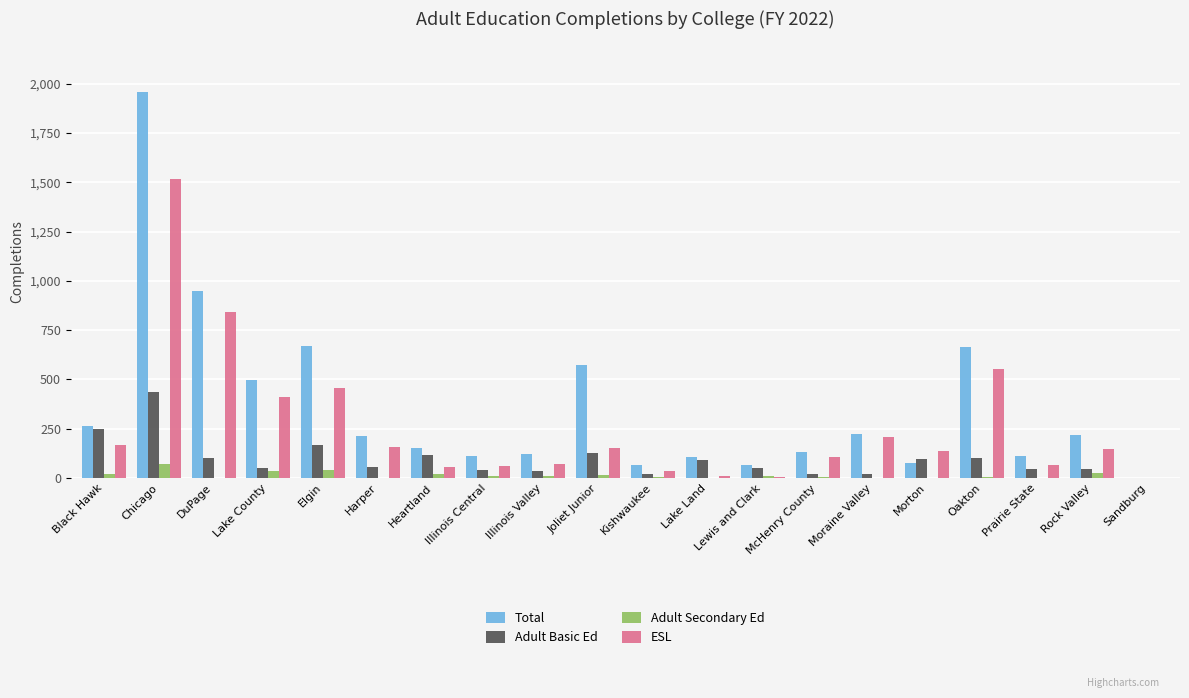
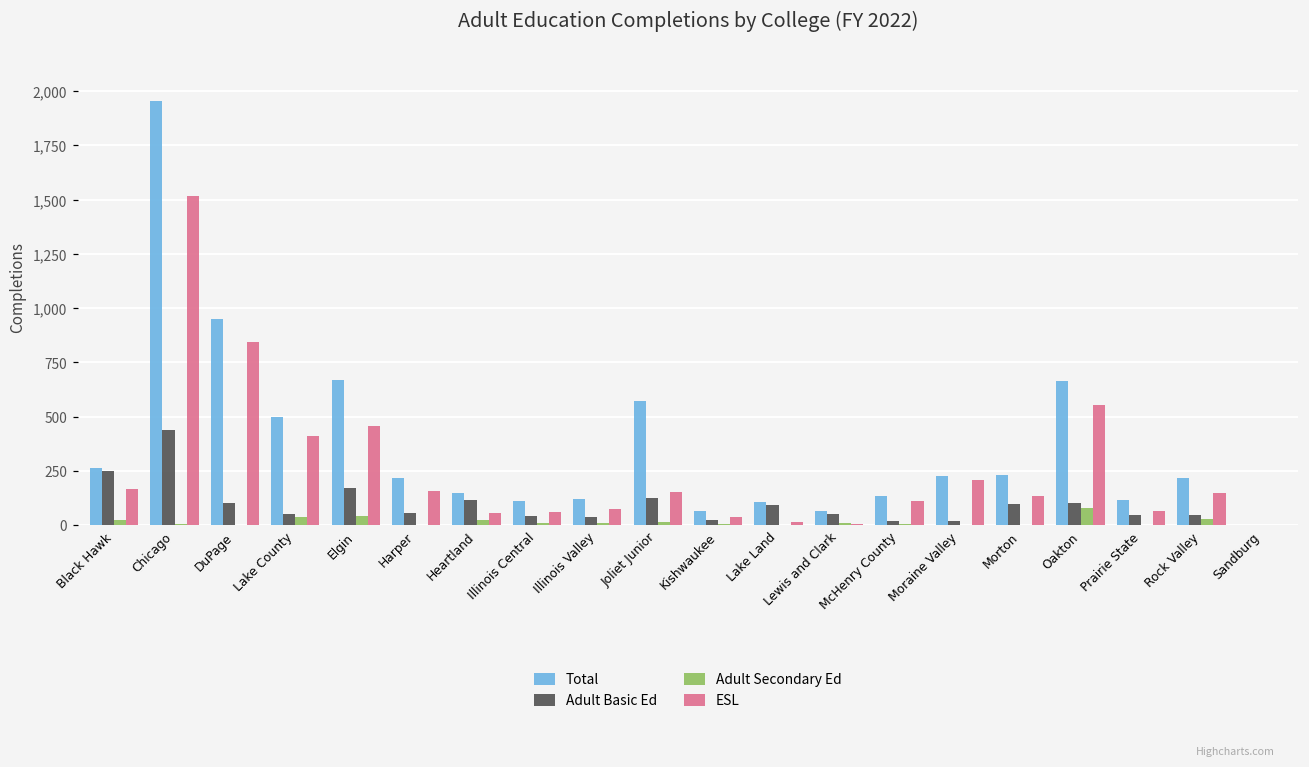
  {
    "Total": {
      "Black Hawk": "260",
      "Chicago": "1,960",
      "DuPage": "950",
      "Lake County": "500",
      "Elgin": "670",
      "Harper": "220",
      "Heartland": "150",
      "Illinois Central": "110",
      "Illinois Valley": "120",
      "Joliet Junior": "570",
      "Kishwaukee": "70",
      "Lake Land": "110",
      "Lewis and Clark": "70",
      "McHenry County": "130",
      "Moraine Valley": "230",
-     "Morton": "70",
+     "Morton": "230",
      "Oakton": "660",
      "Prairie State": "110",
      "Rock Valley": "220",
      "Sandburg": "0"
    },
    "Adult Basic Ed": {
      "Black Hawk": "250",
      "Chicago": "440",
      "DuPage": "100",
      "Lake County": "50",
      "Elgin": "170",
      "Harper": "60",
      "Heartland": "120",
      "Illinois Central": "40",
      "Illinois Valley": "40",
      "Joliet Junior": "130",
      "Kishwaukee": "20",
      "Lake Land": "90",
      "Lewis and Clark": "50",
      "McHenry County": "20",
      "Moraine Valley": "20",
      "Morton": "100",
      "Oakton": "100",
      "Prairie State": "50",
      "Rock Valley": "50",
      "Sandburg": "0"
    },
    "Adult Secondary Ed": {
      "Black Hawk": "20",
-     "Chicago": "70",
+     "Chicago": "0",
      "Lake County": "40",
      "Elgin": "40",
      "Heartland": "20",
      "Joliet Junior": "10",
      "Lake Land": "0",
      "Moraine Valley": "0",
-     "Oakton": "10",
+     "Oakton": "80",
      "Rock Valley": "30",
      "Sandburg": "0"
    },
    "ESL": {
      "Black Hawk": "170",
      "Chicago": "1,520",
      "DuPage": "840",
      "Lake County": "410",
      "Elgin": "460",
      "Harper": "160",
      "Heartland": "60",
      "Illinois Central": "60",
      "Illinois Valley": "70",
      "Joliet Junior": "150",
      "Kishwaukee": "40",
      "Lake Land": "10",
      "McHenry County": "110",
      "Moraine Valley": "210",
      "Morton": "140",
      "Oakton": "550",
      "Prairie State": "70",
      "Rock Valley": "150",
      "Sandburg": "0"
    }
  }
